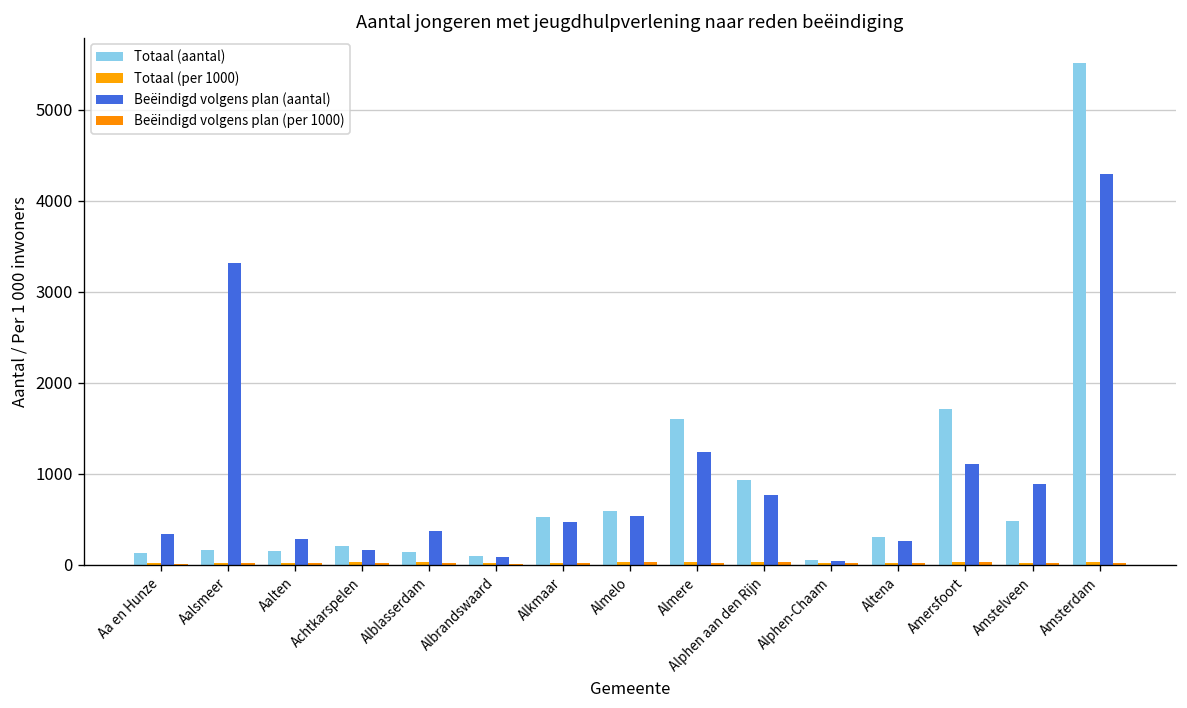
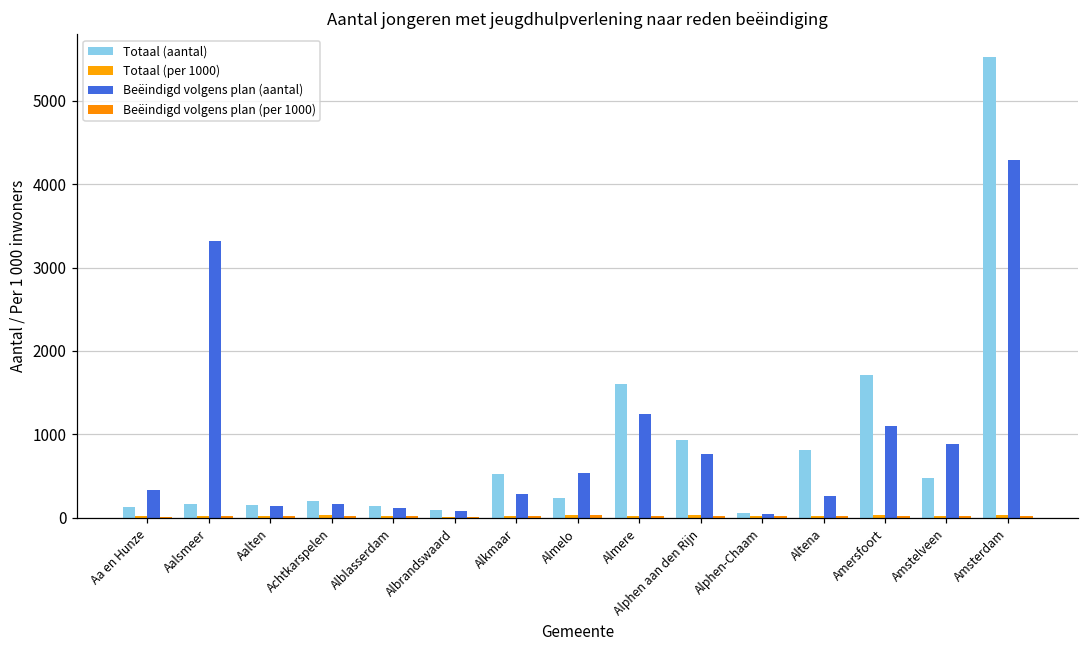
  {
    "Totaal (aantal)": {
      "Aa en Hunze": 100,
      "Aalsmeer": 200,
      "Aalten": 200,
      "Achtkarspelen": 200,
      "Alblasserdam": 100,
      "Albrandswaard": 100,
      "Alkmaar": 500,
-     "Almelo": 600,
+     "Almelo": 200,
      "Almere": 1600,
      "Alphen aan den Rijn": 900,
      "Alphen-Chaam": 100,
-     "Altena": 300,
+     "Altena": 800,
      "Amersfoort": 1700,
      "Amstelveen": 500,
      "Amsterdam": 5500
    },
    "Beëindigd volgens plan (aantal)": {
      "Aa en Hunze": 300,
      "Aalsmeer": 3300,
-     "Aalten": 300,
+     "Aalten": 100,
      "Achtkarspelen": 200,
-     "Alblasserdam": 400,
+     "Alblasserdam": 100,
      "Albrandswaard": 100,
-     "Alkmaar": 500,
+     "Alkmaar": 300,
      "Almelo": 500,
      "Almere": 1200,
      "Alphen aan den Rijn": 800,
      "Alphen-Chaam": 0,
      "Altena": 300,
      "Amersfoort": 1100,
      "Amstelveen": 900,
      "Amsterdam": 4300
    }
  }
